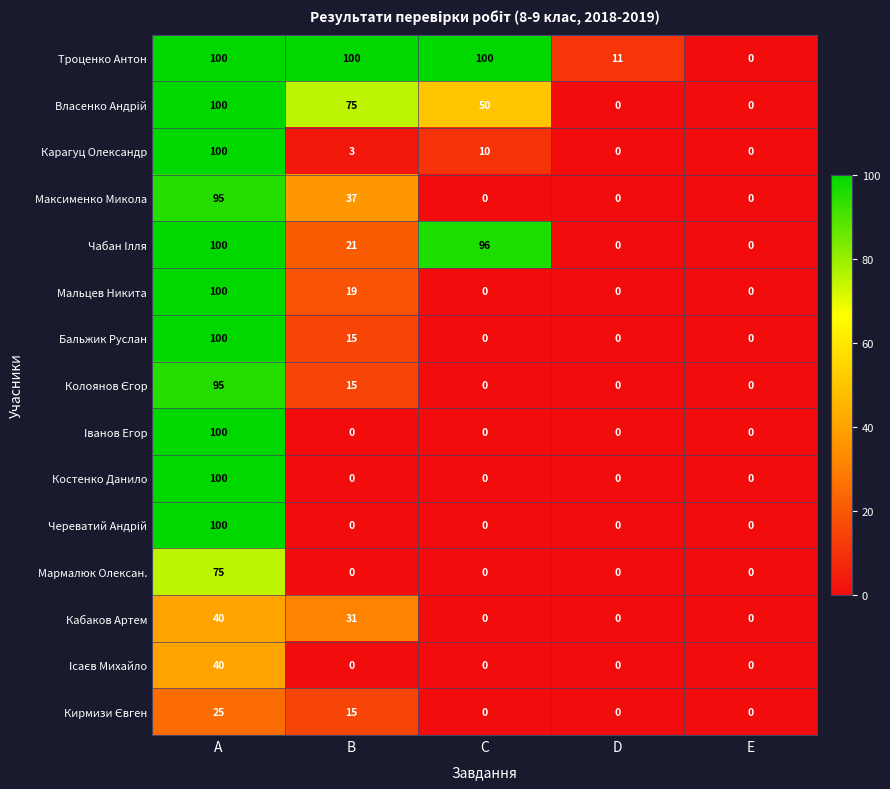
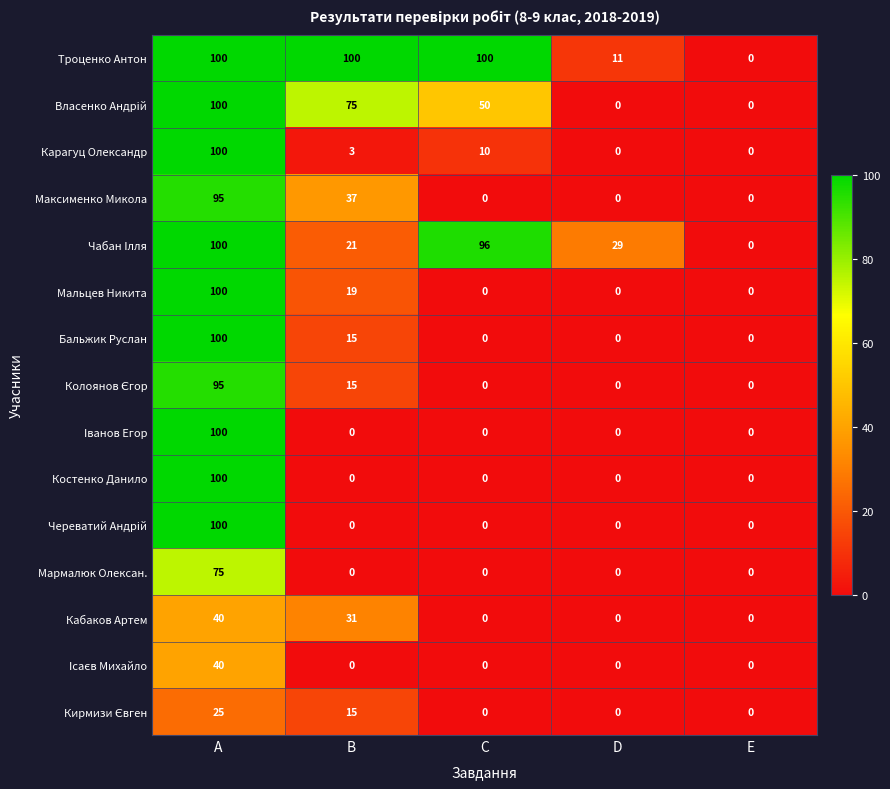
  {
    "Троценко Антон": {
      "A": 100,
      "B": 100,
      "C": 100,
      "D": 11,
      "E": 0
    },
    "Власенко Андрій": {
      "A": 100,
      "B": 75,
      "C": 50,
      "D": 0,
      "E": 0
    },
    "Карагуц Олександр": {
      "A": 100,
      "B": 3,
      "C": 10,
      "D": 0,
      "E": 0
    },
    "Максименко Микола": {
      "A": 95,
      "B": 37,
      "C": 0,
      "D": 0,
      "E": 0
    },
    "Чабан Ілля": {
      "A": 100,
      "B": 21,
      "C": 96,
-     "D": 0,
+     "D": 29,
      "E": 0
    },
    "Мальцев Никита": {
      "A": 100,
      "B": 19,
      "C": 0,
      "D": 0,
      "E": 0
    },
    "Бальжик Руслан": {
      "A": 100,
      "B": 15,
      "C": 0,
      "D": 0,
      "E": 0
    },
    "Колоянов Єгор": {
      "A": 95,
      "B": 15,
      "C": 0,
      "D": 0,
      "E": 0
    },
    "Іванов Егор": {
      "A": 100,
      "B": 0,
      "C": 0,
      "D": 0,
      "E": 0
    },
    "Костенко Данило": {
      "A": 100,
      "B": 0,
      "C": 0,
      "D": 0,
      "E": 0
    },
    "Череватий Андрій": {
      "A": 100,
      "B": 0,
      "C": 0,
      "D": 0,
      "E": 0
    },
    "Мармалюк Олексан.": {
      "A": 75,
      "B": 0,
      "C": 0,
      "D": 0,
      "E": 0
    },
    "Кабаков Артем": {
      "A": 40,
      "B": 31,
      "C": 0,
      "D": 0,
      "E": 0
    },
    "Ісаєв Михайло": {
      "A": 40,
      "B": 0,
      "C": 0,
      "D": 0,
      "E": 0
    },
    "Кирмизи Євген": {
      "A": 25,
      "B": 15,
      "C": 0,
      "D": 0,
      "E": 0
    }
  }
